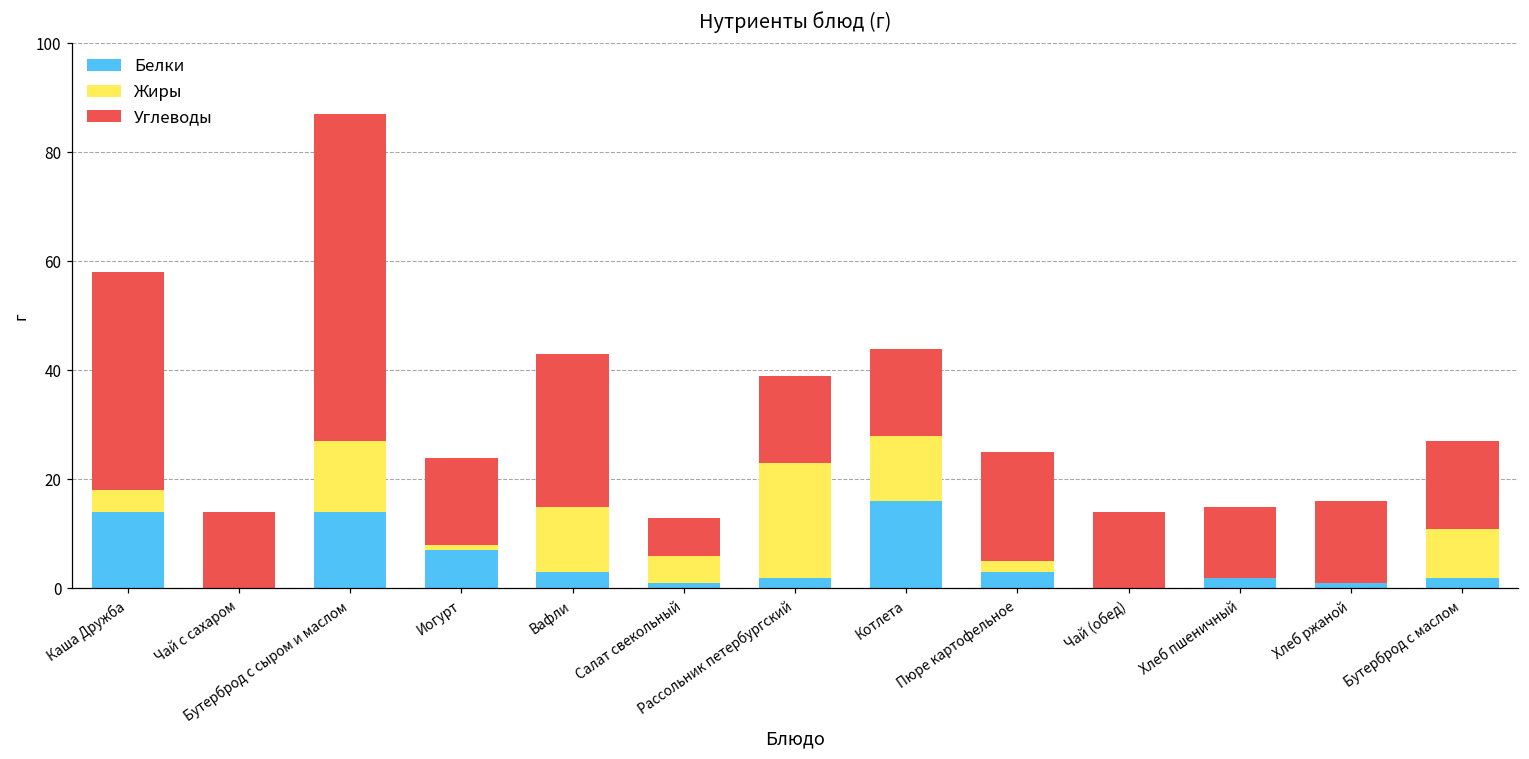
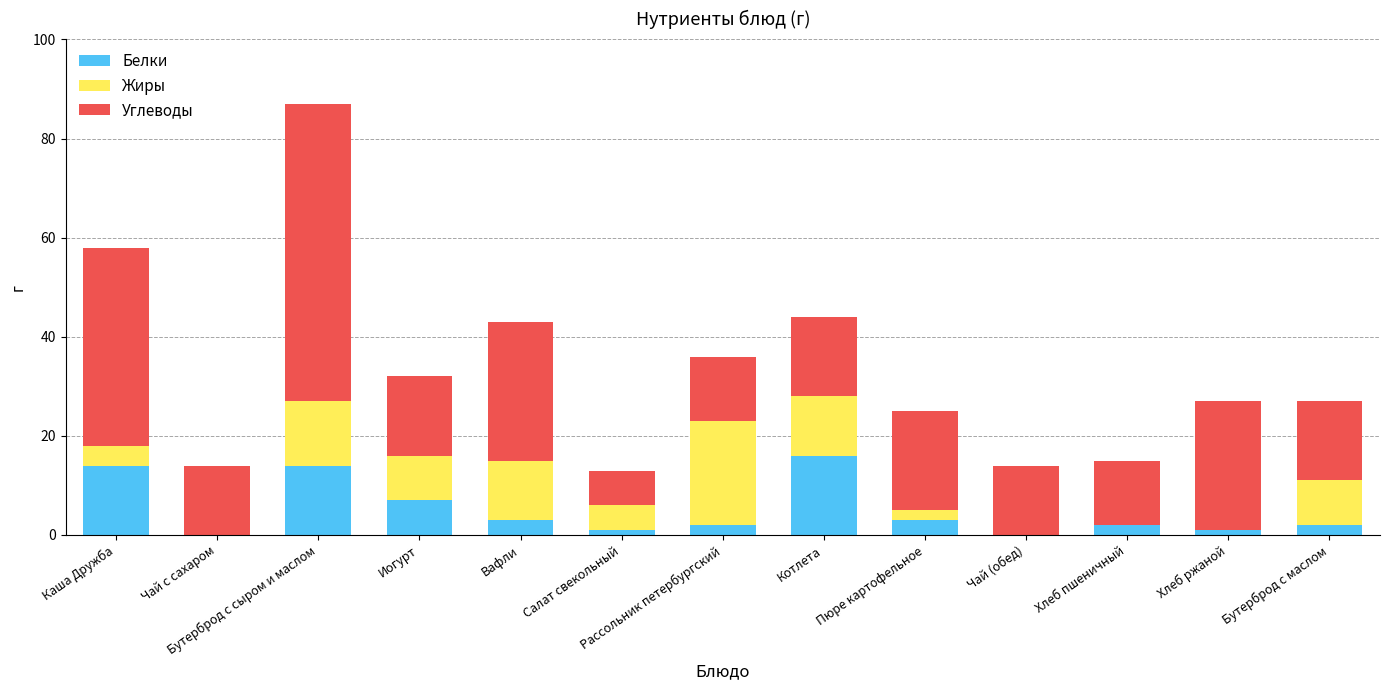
  {
    "Белки": {
      "Каша Дружба": 14,
      "Чай с сахаром": 0,
      "Бутерброд с сыром и маслом": 14,
      "Иогурт": 7,
      "Вафли": 3,
      "Салат свекольный": 1,
      "Рассольник петербургский": 2,
      "Котлета": 16,
      "Пюре картофельное": 3,
      "Чай (обед)": 0,
      "Хлеб пшеничный": 2,
      "Хлеб ржаной": 1,
      "Бутерброд с маслом": 2
    },
    "Жиры": {
      "Каша Дружба": 4,
      "Чай с сахаром": 0,
      "Бутерброд с сыром и маслом": 13,
-     "Иогурт": 1,
+     "Иогурт": 9,
      "Вафли": 12,
      "Салат свекольный": 5,
      "Рассольник петербургский": 21,
      "Котлета": 12,
      "Пюре картофельное": 2,
      "Чай (обед)": 0,
      "Хлеб пшеничный": 0,
      "Хлеб ржаной": 0,
      "Бутерброд с маслом": 9
    },
    "Углеводы": {
      "Каша Дружба": 40,
      "Чай с сахаром": 14,
      "Бутерброд с сыром и маслом": 60,
      "Иогурт": 16,
      "Вафли": 28,
      "Салат свекольный": 7,
-     "Рассольник петербургский": 16,
+     "Рассольник петербургский": 13,
      "Котлета": 16,
      "Пюре картофельное": 20,
      "Чай (обед)": 14,
      "Хлеб пшеничный": 13,
-     "Хлеб ржаной": 15,
+     "Хлеб ржаной": 26,
      "Бутерброд с маслом": 16
    }
  }
